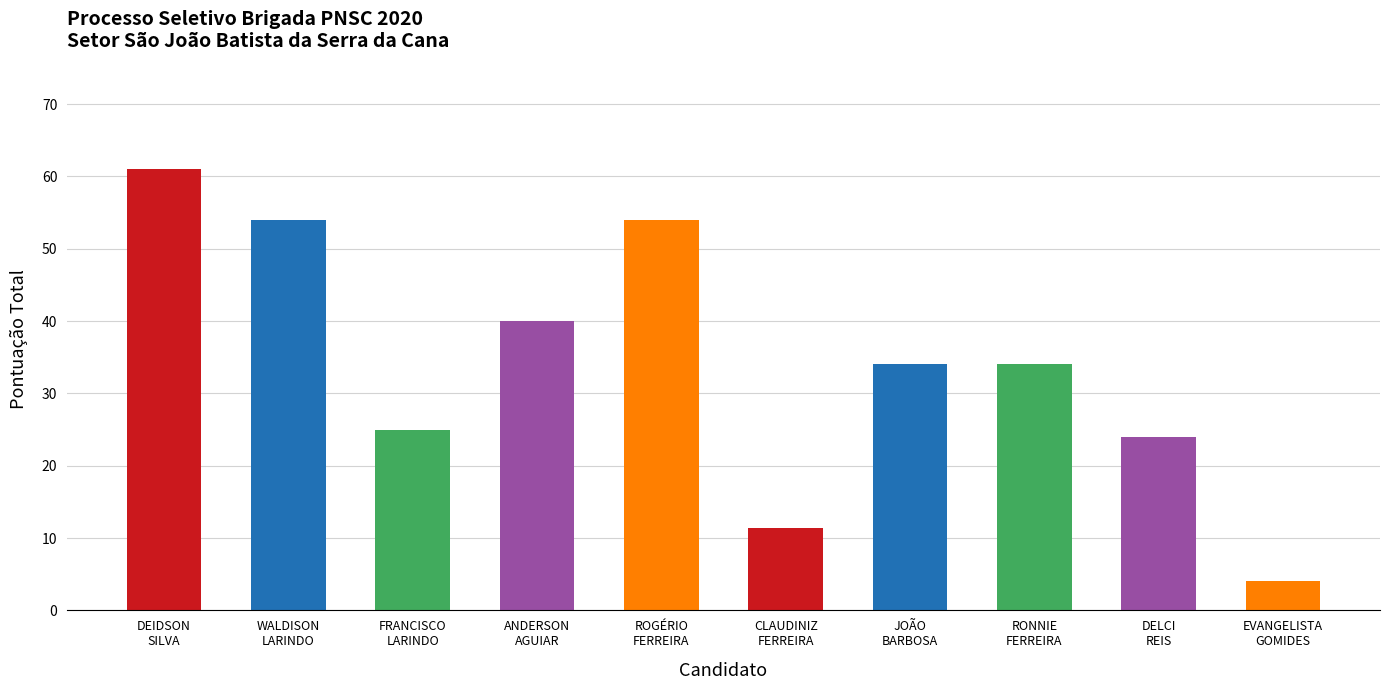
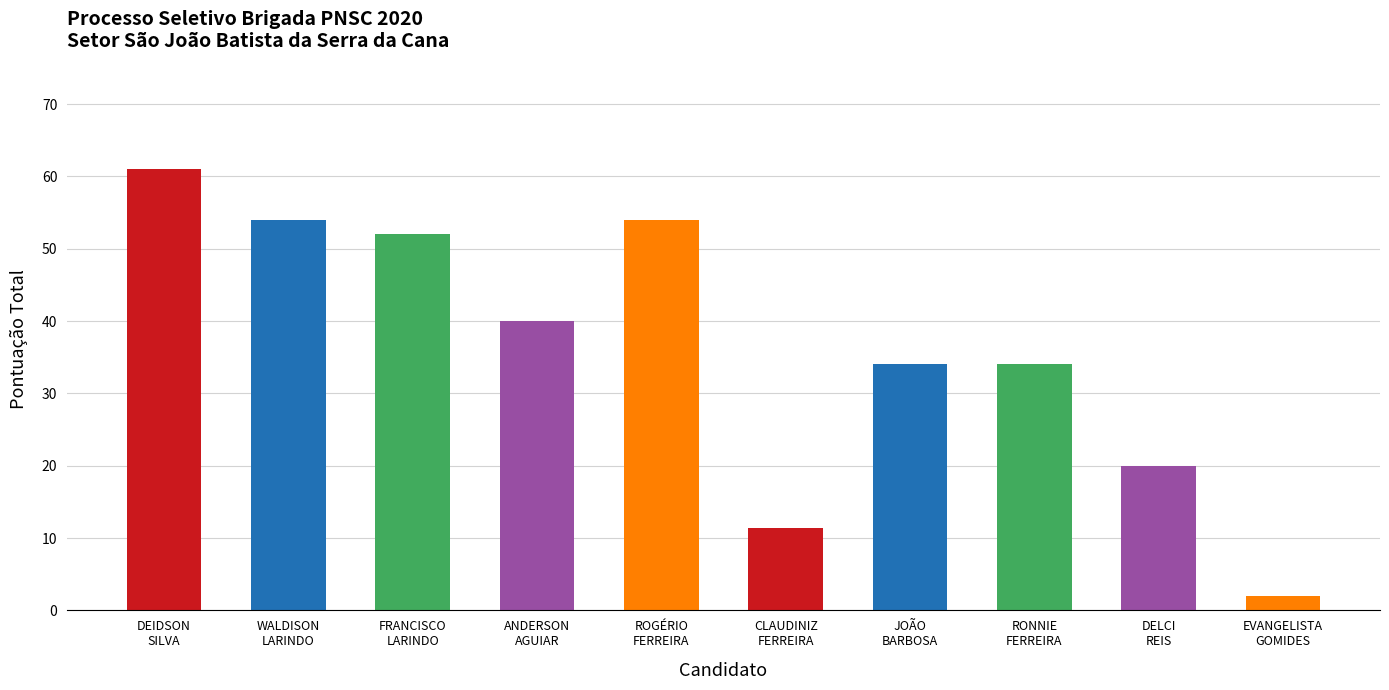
  {
    "DEIDSON SILVA": 61,
    "WALDISON LARINDO": 54,
-   "FRANCISCO LARINDO": 25,
+   "FRANCISCO LARINDO": 52,
    "ANDERSON AGUIAR": 40,
    "ROGÉRIO FERREIRA": 54,
    "CLAUDINIZ FERREIRA": 11,
    "JOÃO BARBOSA": 34,
    "RONNIE FERREIRA": 34,
-   "DELCI REIS": 24,
-   "EVANGELISTA GOMIDES": 4
+   "DELCI REIS": 20,
+   "EVANGELISTA GOMIDES": 2
  }
